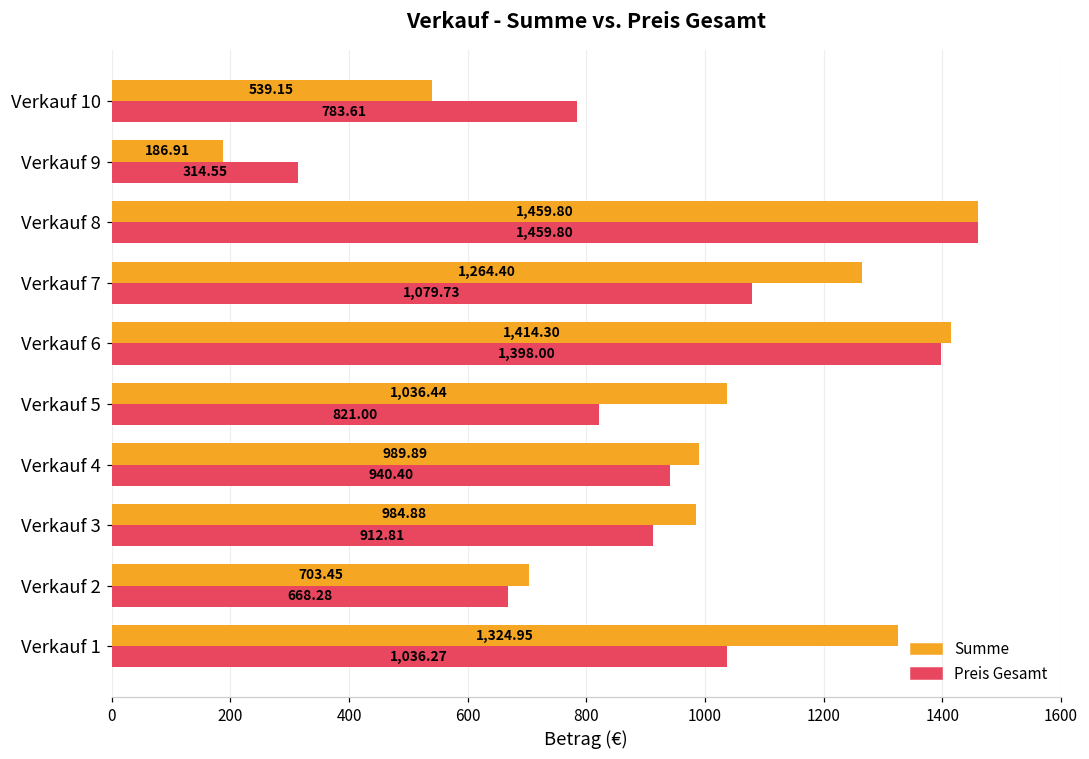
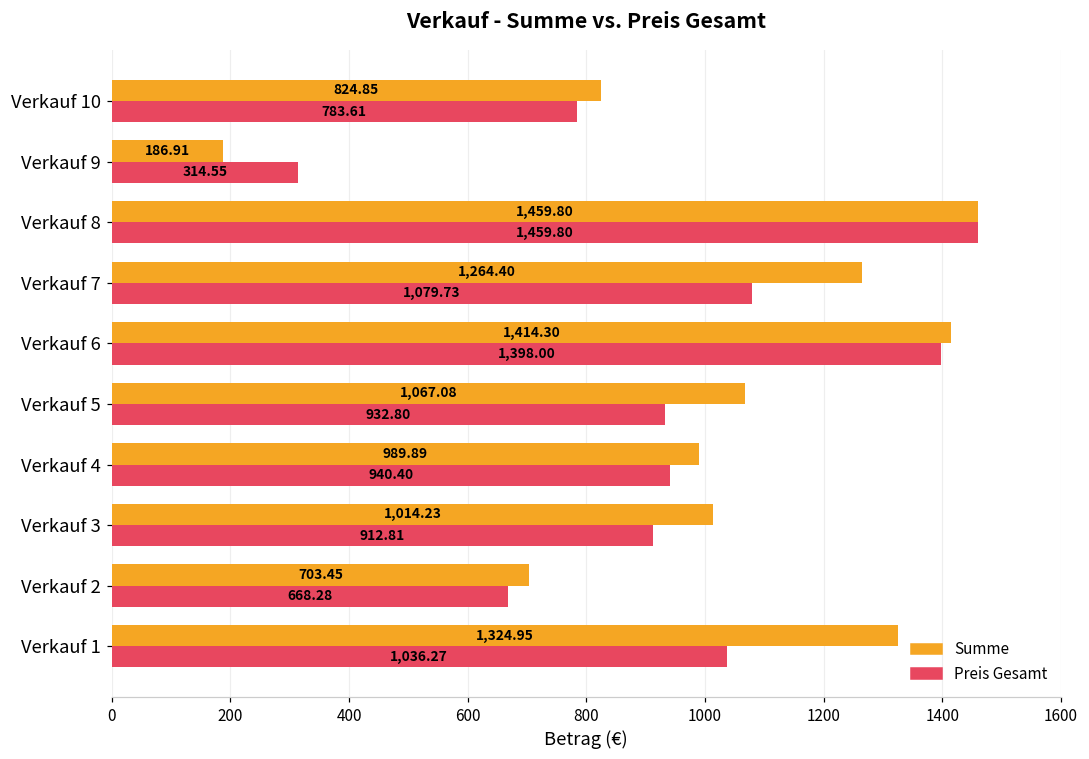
  {
    "Summe": {
-     "Verkauf 10": "539.15",
+     "Verkauf 10": "824.85",
      "Verkauf 9": "186.91",
      "Verkauf 8": "1,459.80",
      "Verkauf 7": "1,264.40",
      "Verkauf 6": "1,414.30",
-     "Verkauf 5": "1,036.44",
+     "Verkauf 5": "1,067.08",
      "Verkauf 4": "989.89",
-     "Verkauf 3": "984.88",
+     "Verkauf 3": "1,014.23",
      "Verkauf 2": "703.45",
      "Verkauf 1": "1,324.95"
    },
    "Preis Gesamt": {
      "Verkauf 10": "783.61",
      "Verkauf 9": "314.55",
      "Verkauf 8": "1,459.80",
      "Verkauf 7": "1,079.73",
      "Verkauf 6": "1,398.00",
-     "Verkauf 5": "821.00",
+     "Verkauf 5": "932.80",
      "Verkauf 4": "940.40",
      "Verkauf 3": "912.81",
      "Verkauf 2": "668.28",
      "Verkauf 1": "1,036.27"
    }
  }
